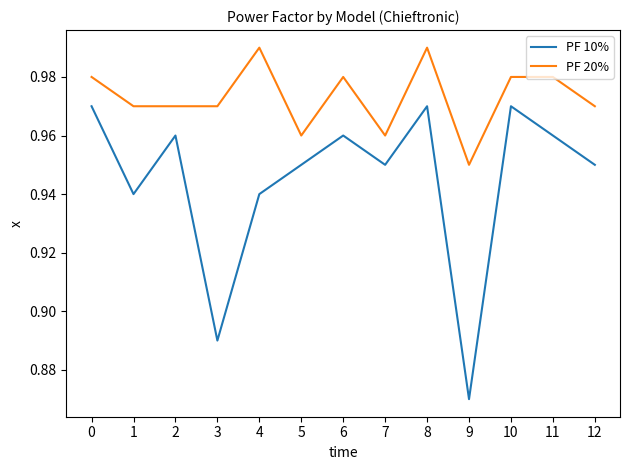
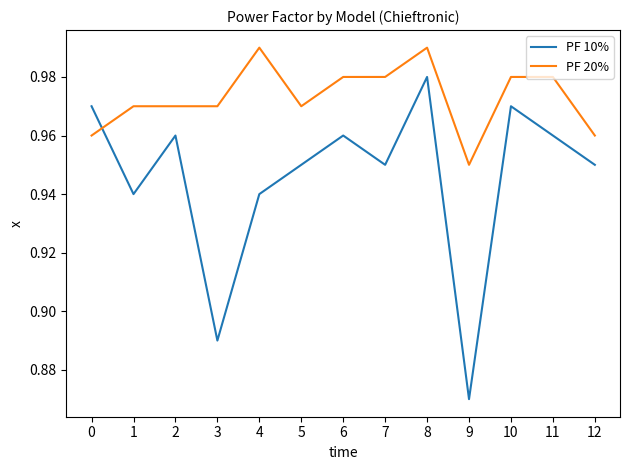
  {
    "PF 10%": {
      "0": 0.97,
      "1": 0.94,
      "2": 0.96,
      "3": 0.89,
      "4": 0.94,
      "5": 0.95,
      "6": 0.96,
      "7": 0.95,
-     "8": 0.97,
+     "8": 0.98,
      "9": 0.87,
      "10": 0.97,
      "11": 0.96,
      "12": 0.95
    },
    "PF 20%": {
-     "0": 0.98,
+     "0": 0.96,
      "1": 0.97,
      "2": 0.97,
      "3": 0.97,
      "4": 0.99,
-     "5": 0.96,
+     "5": 0.97,
      "6": 0.98,
-     "7": 0.96,
+     "7": 0.98,
      "8": 0.99,
      "9": 0.95,
      "10": 0.98,
-     "12": 0.97
+     "12": 0.96
    }
  }
